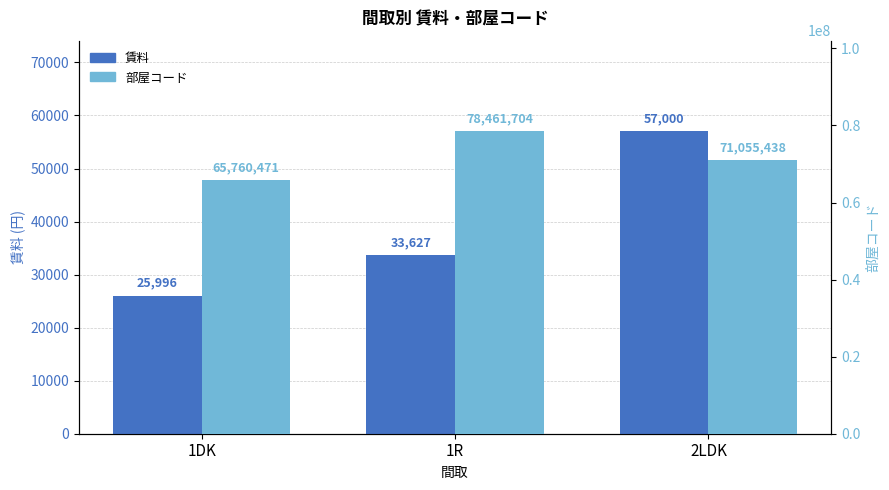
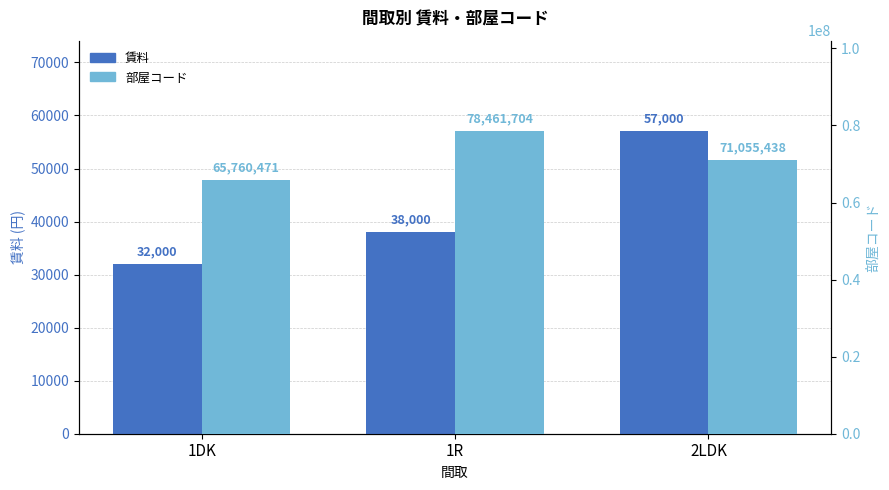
  {
    "賃料": {
-     "1DK": "25,996",
-     "1R": "33,627",
+     "1DK": "32,000",
+     "1R": "38,000",
      "2LDK": "57,000"
    },
    "部屋コード": {
      "1DK": "65,760,471",
      "1R": "78,461,704",
      "2LDK": "71,055,438"
    }
  }
